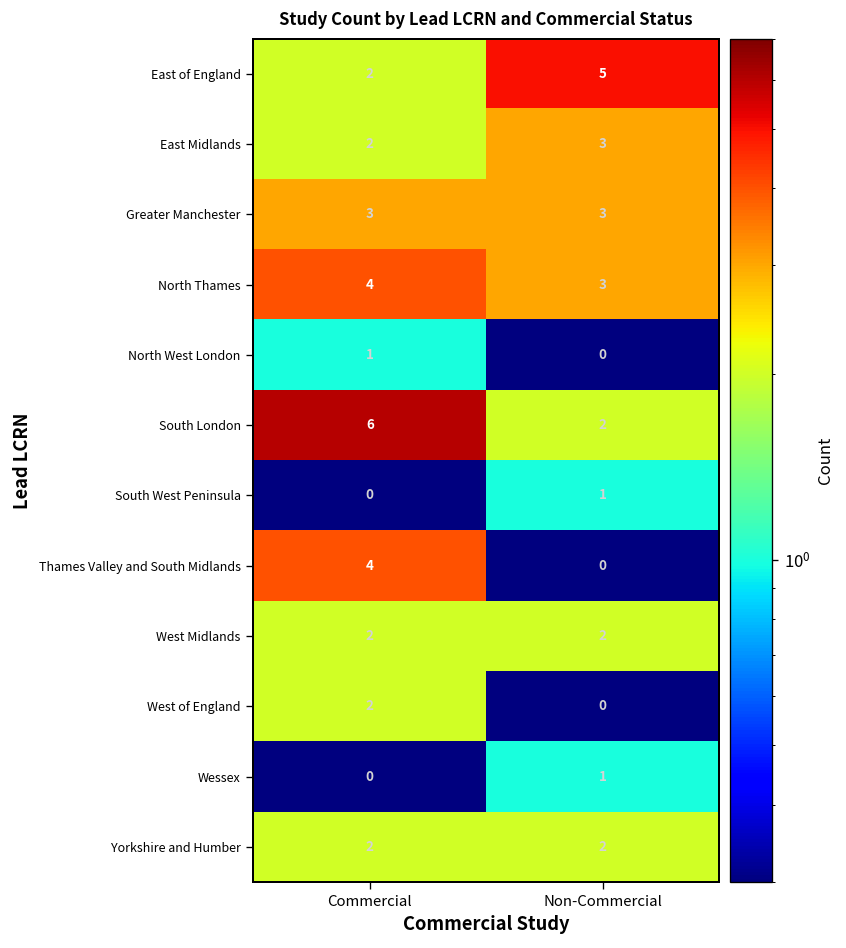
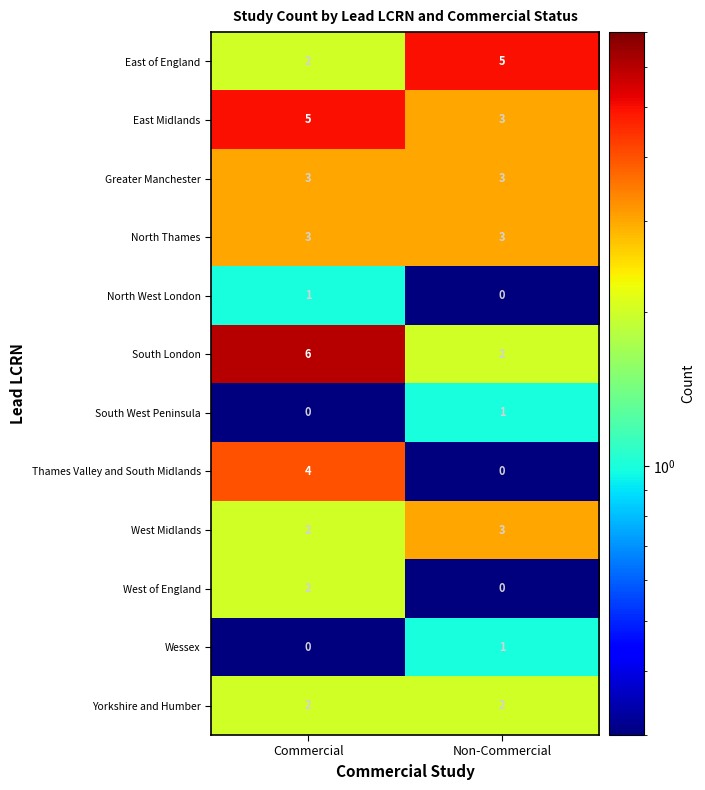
  {
    "East of England": {
      "Commercial": 2,
      "Non-Commercial": 5
    },
    "East Midlands": {
-     "Commercial": 2,
+     "Commercial": 5,
      "Non-Commercial": 3
    },
    "Greater Manchester": {
      "Commercial": 3,
      "Non-Commercial": 3
    },
    "North Thames": {
-     "Commercial": 4,
+     "Commercial": 3,
      "Non-Commercial": 3
    },
    "North West London": {
      "Commercial": 1,
      "Non-Commercial": 0
    },
    "South London": {
      "Commercial": 6,
      "Non-Commercial": 2
    },
    "South West Peninsula": {
      "Commercial": 0,
      "Non-Commercial": 1
    },
    "Thames Valley and South Midlands": {
      "Commercial": 4,
      "Non-Commercial": 0
    },
    "West Midlands": {
      "Commercial": 2,
-     "Non-Commercial": 2
+     "Non-Commercial": 3
    },
    "West of England": {
      "Commercial": 2,
      "Non-Commercial": 0
    },
    "Wessex": {
      "Commercial": 0,
      "Non-Commercial": 1
    },
    "Yorkshire and Humber": {
      "Commercial": 2,
      "Non-Commercial": 2
    }
  }
